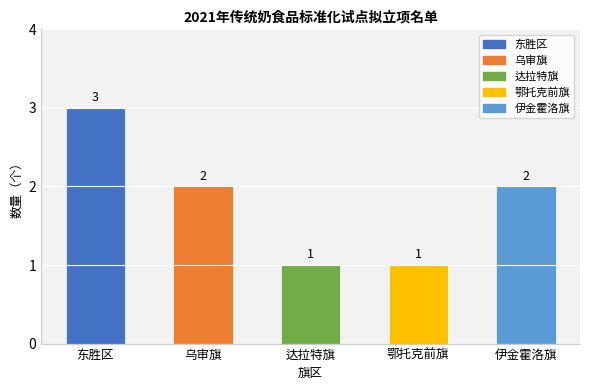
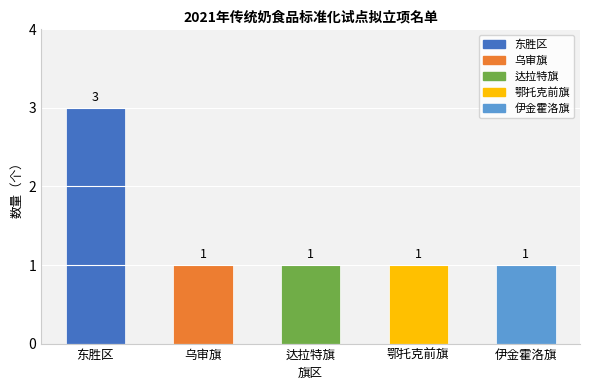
  {
    "东胜区": 3,
-   "乌审旗": 2,
+   "乌审旗": 1,
    "达拉特旗": 1,
    "鄂托克前旗": 1,
-   "伊金霍洛旗": 2
+   "伊金霍洛旗": 1
  }
